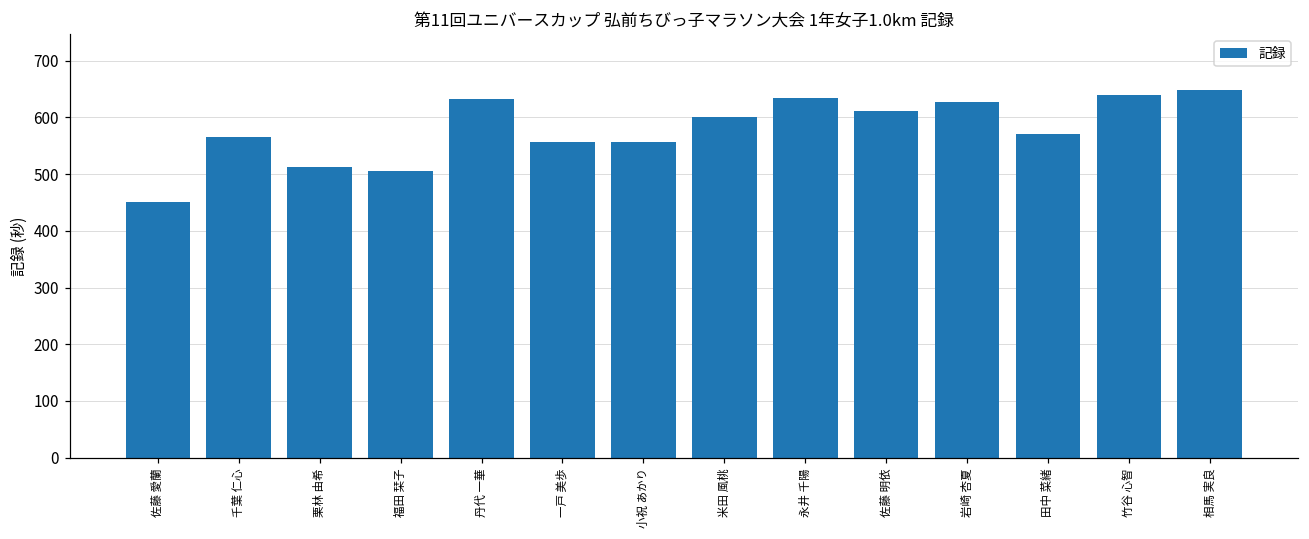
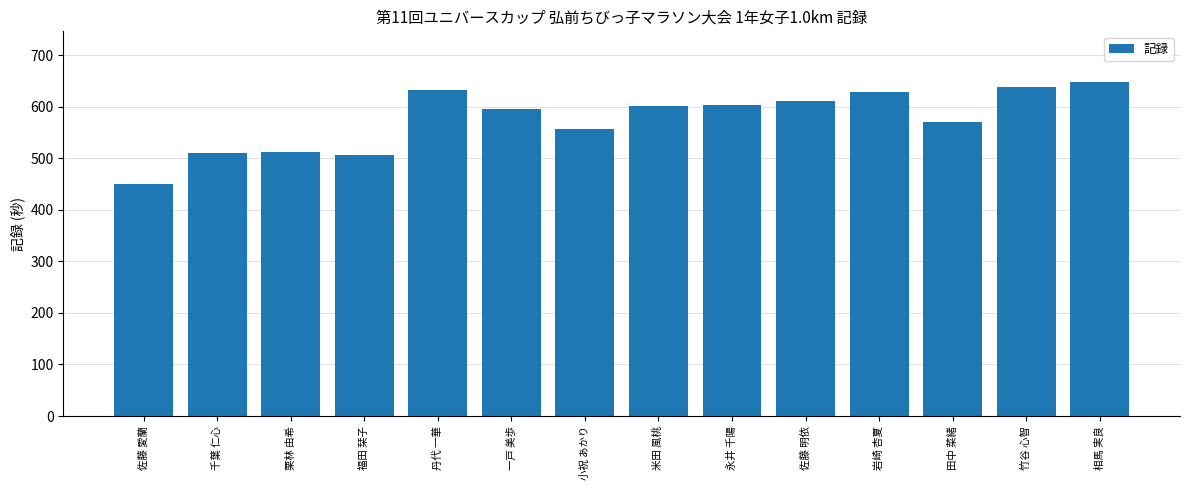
  {
    "佐藤 愛蘭": 450,
-   "千葉 仁心": 570,
+   "千葉 仁心": 510,
    "栗林 由希": 510,
    "福田 栞子": 510,
    "丹代 一華": 630,
-   "一戸 美歩": 560,
+   "一戸 美歩": 600,
    "小祝 あかり": 560,
    "米田 風桃": 600,
-   "永井 千陽": 640,
+   "永井 千陽": 600,
    "佐藤 明依": 610,
    "岩崎 杏夏": 630,
    "田中 菜緒": 570,
    "竹谷 心智": 640,
    "相馬 実良": 650
  }
